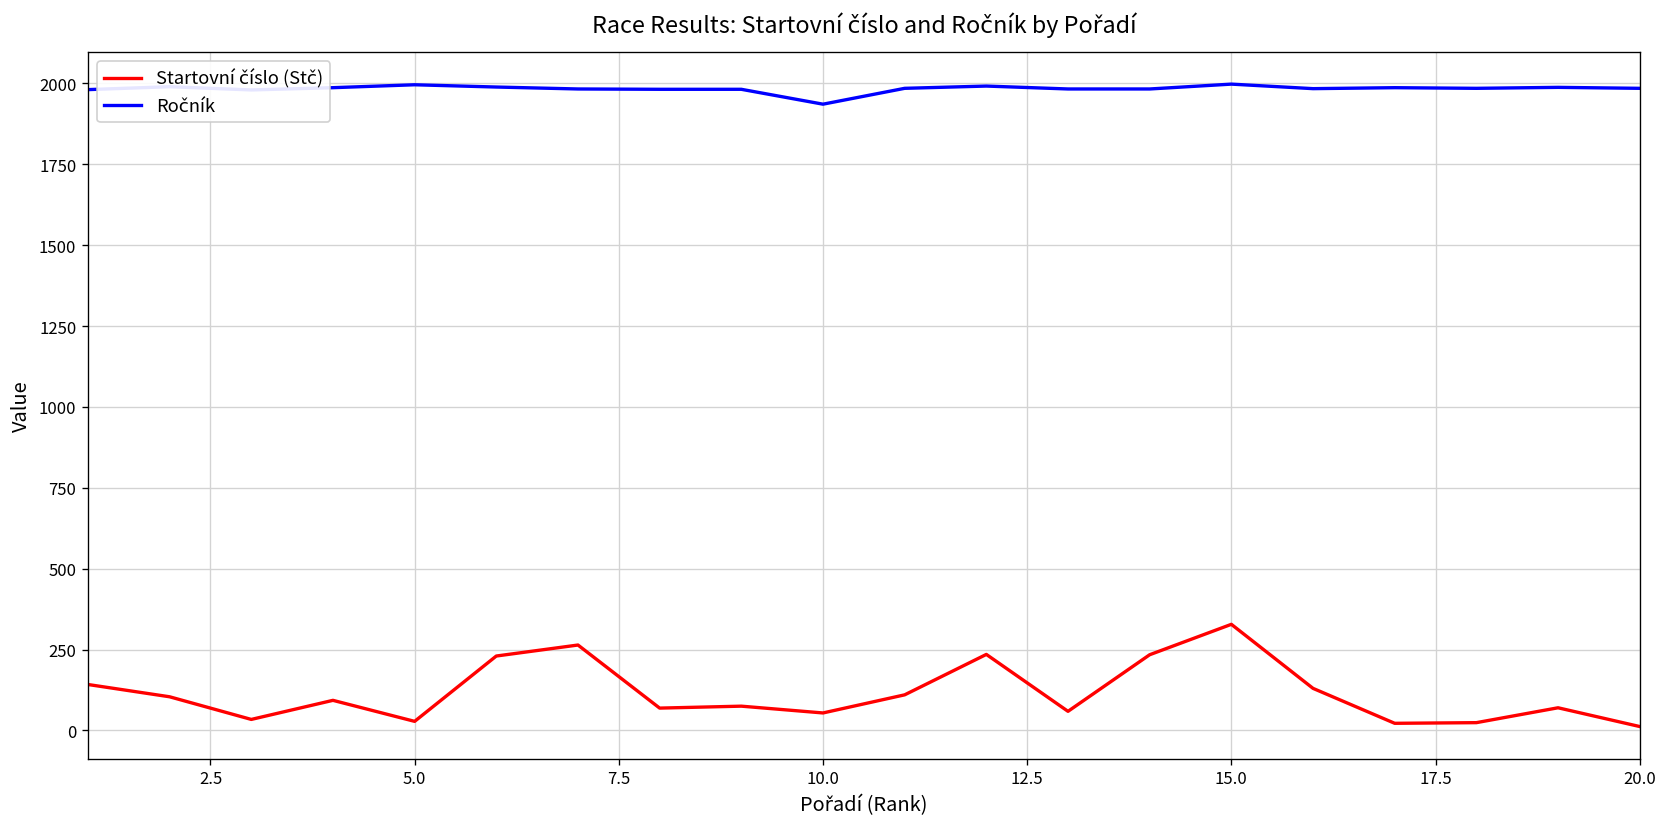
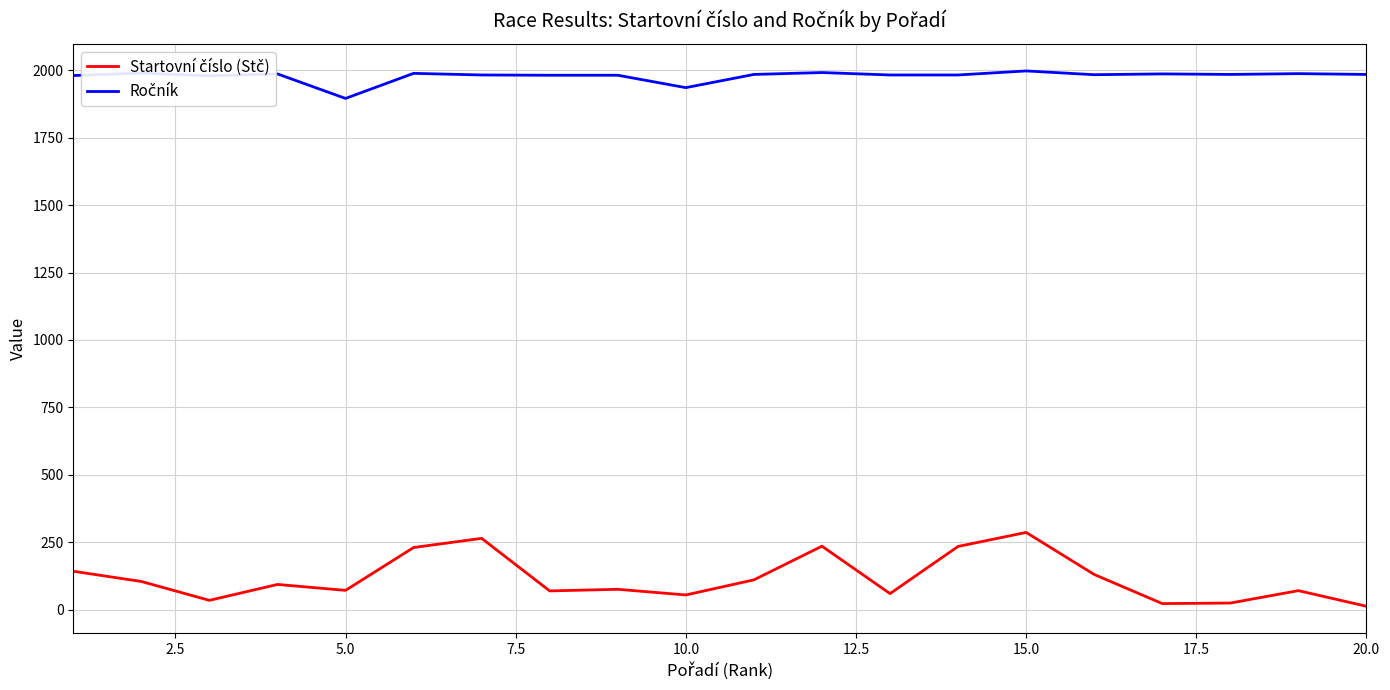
  {
    "Startovní číslo (Stč)": {
-     "5.0": 30,
+     "5.0": 70,
      "10.0": 50,
-     "15.0": 330,
+     "15.0": 290,
      "20.0": 10
    },
    "Ročník": {
-     "5.0": 2000,
+     "5.0": 1900,
      "10.0": 1940,
      "15.0": 2000,
      "20.0": 1990
    }
  }
